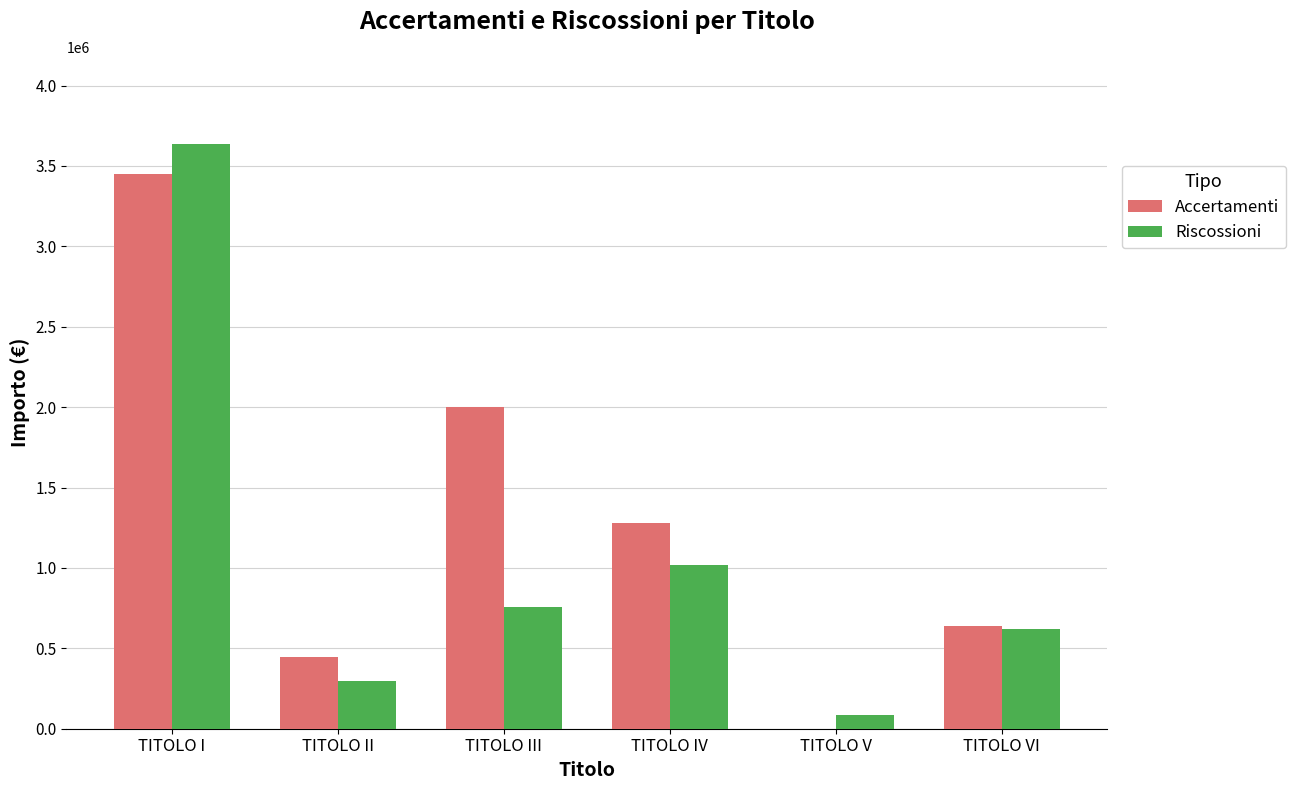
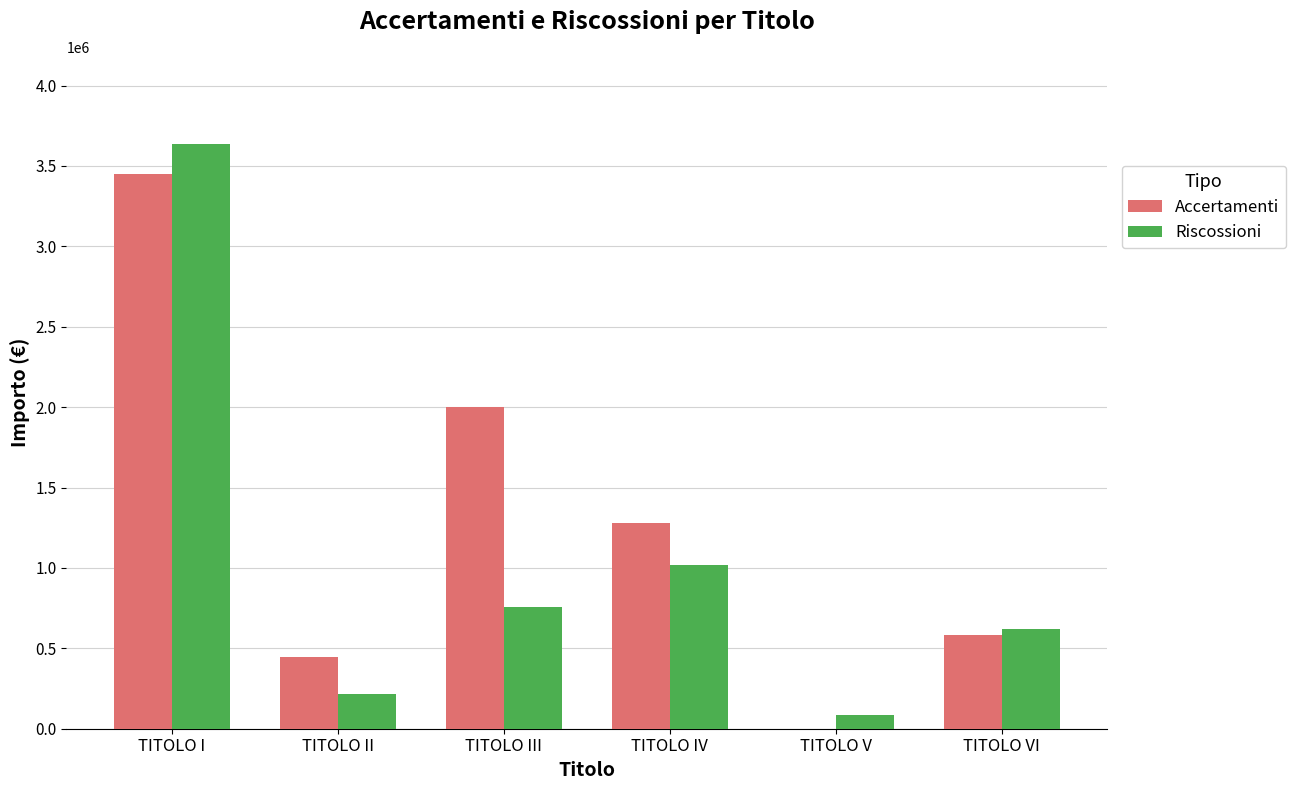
  {
    "Accertamenti": {
      "TITOLO I": 3450000,
      "TITOLO II": 440000,
      "TITOLO III": 2000000,
      "TITOLO IV": 1280000,
      "TITOLO V": 0,
-     "TITOLO VI": 640000
+     "TITOLO VI": 580000
    },
    "Riscossioni": {
      "TITOLO I": 3630000,
-     "TITOLO II": 290000,
+     "TITOLO II": 210000,
      "TITOLO III": 750000,
      "TITOLO IV": 1020000,
      "TITOLO V": 80000,
      "TITOLO VI": 620000
    }
  }
